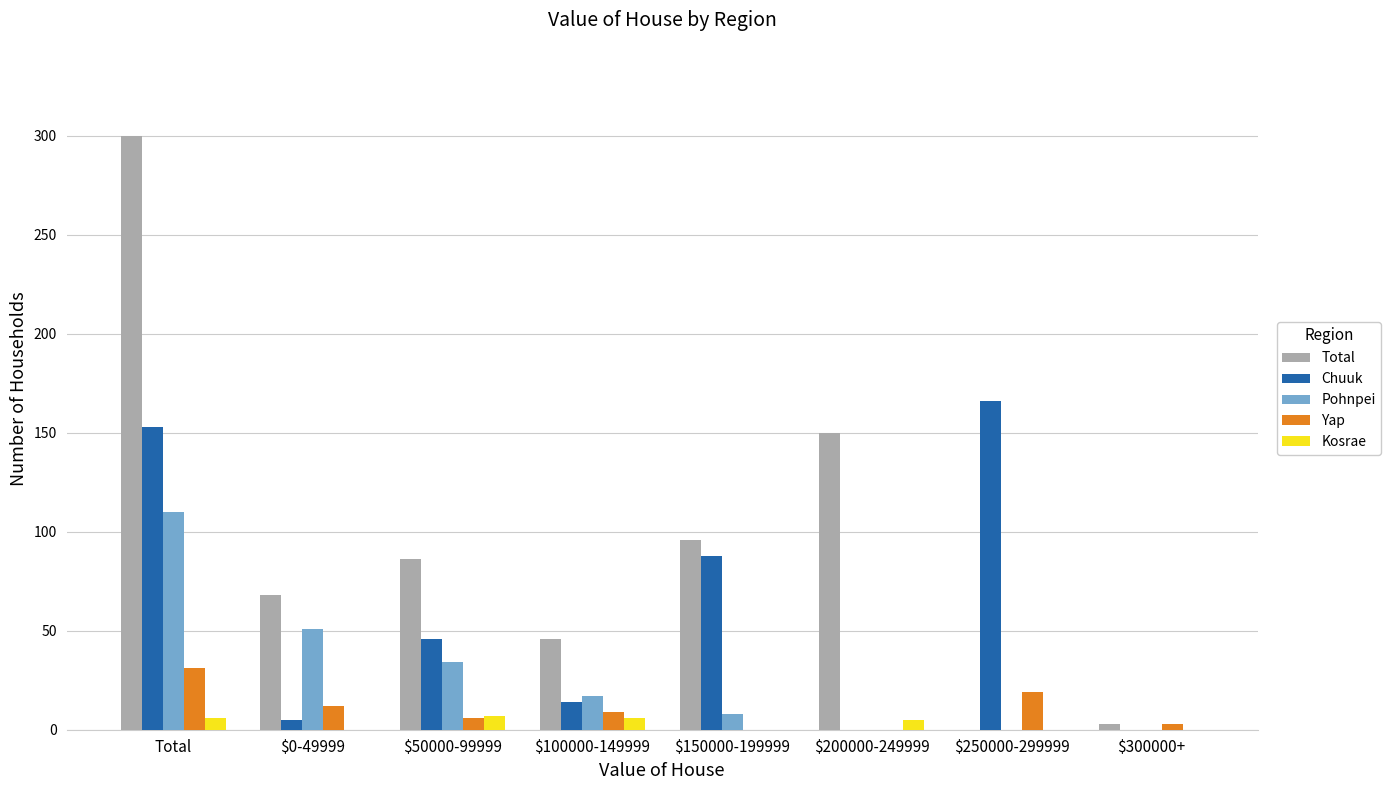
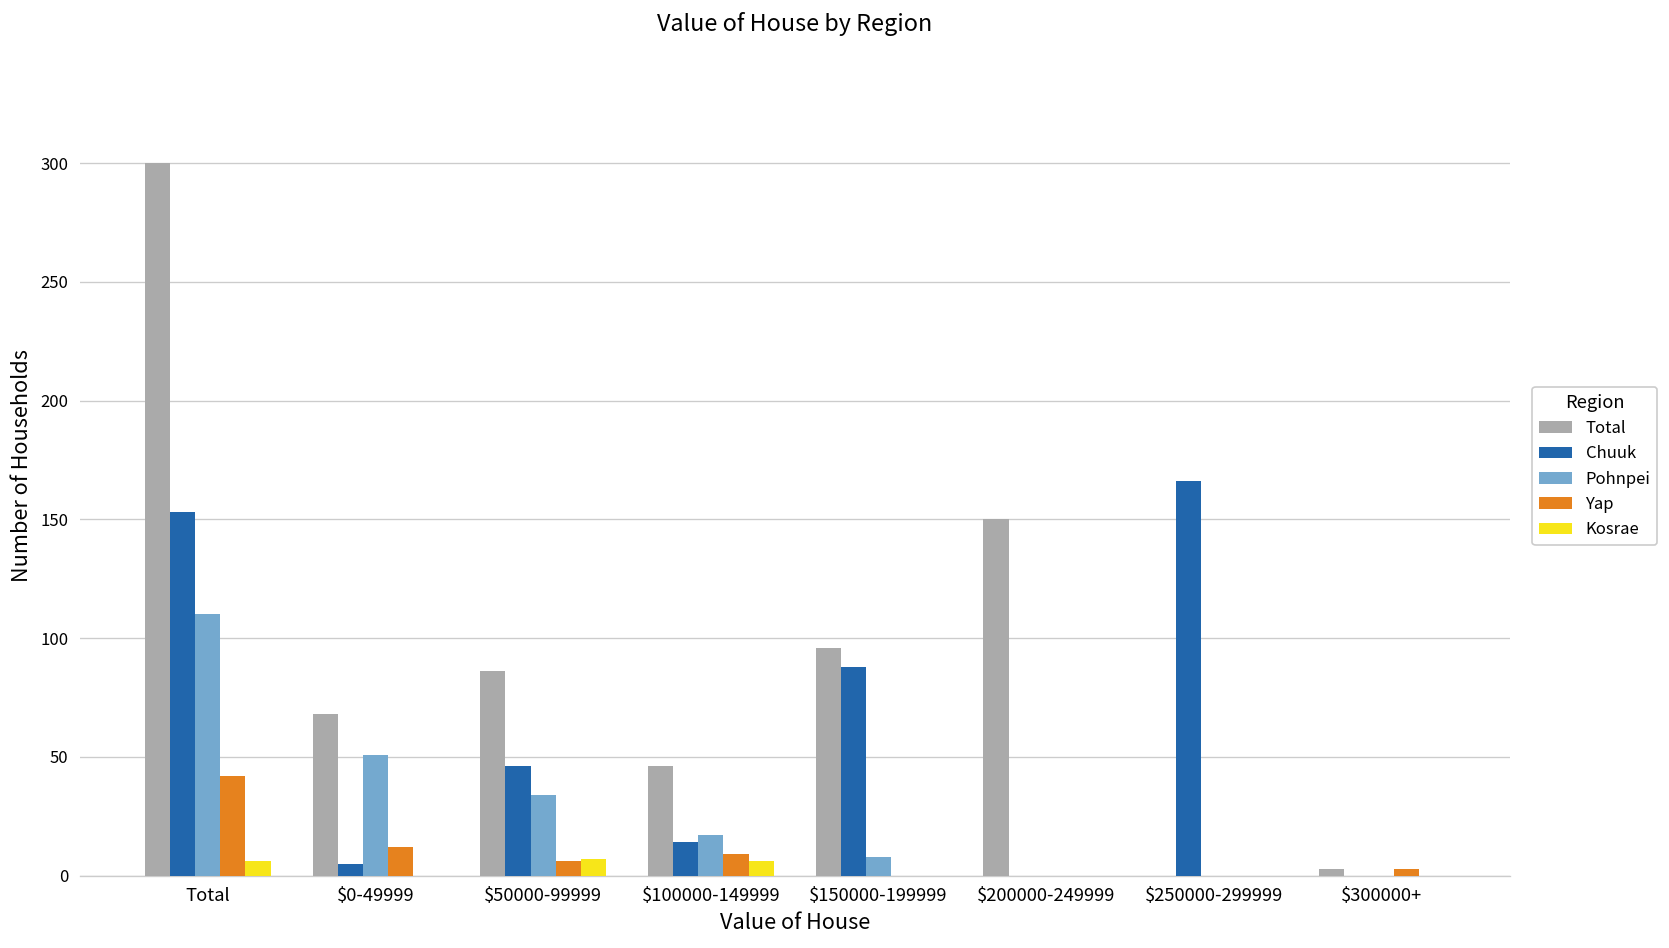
  {
    "Total": {
      "Total": 300,
      "$0-49999": 68,
      "$50000-99999": 86,
      "$100000-149999": 46,
      "$150000-199999": 96,
      "$200000-249999": 150,
      "$250000-299999": 0,
      "$300000+": 3
    },
    "Chuuk": {
      "Total": 153,
      "$0-49999": 5,
      "$50000-99999": 46,
      "$100000-149999": 14,
      "$150000-199999": 88,
      "$200000-249999": 0,
      "$250000-299999": 166,
      "$300000+": 0
    },
    "Pohnpei": {
      "Total": 110,
      "$0-49999": 51,
      "$50000-99999": 34,
      "$100000-149999": 17,
      "$150000-199999": 8,
      "$200000-249999": 0,
      "$250000-299999": 0,
      "$300000+": 0
    },
    "Yap": {
-     "Total": 31,
+     "Total": 42,
      "$0-49999": 12,
      "$50000-99999": 6,
      "$100000-149999": 9,
      "$150000-199999": 0,
      "$200000-249999": 0,
-     "$250000-299999": 19,
+     "$250000-299999": 0,
      "$300000+": 3
    },
    "Kosrae": {
      "Total": 6,
      "$0-49999": 0,
      "$50000-99999": 7,
      "$100000-149999": 6,
      "$150000-199999": 0,
-     "$200000-249999": 5,
+     "$200000-249999": 0,
      "$250000-299999": 0,
      "$300000+": 0
    }
  }
